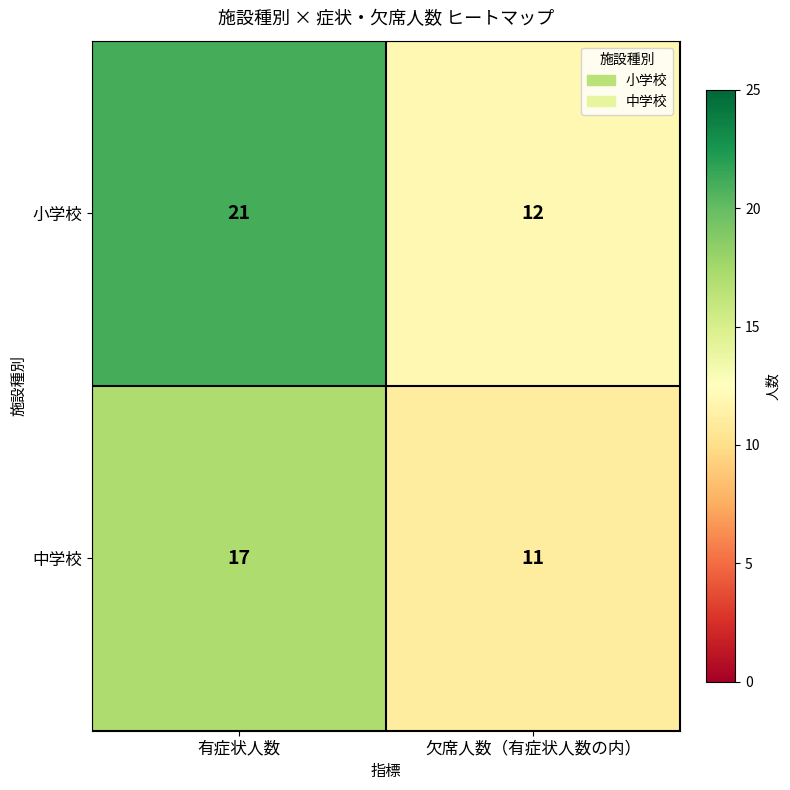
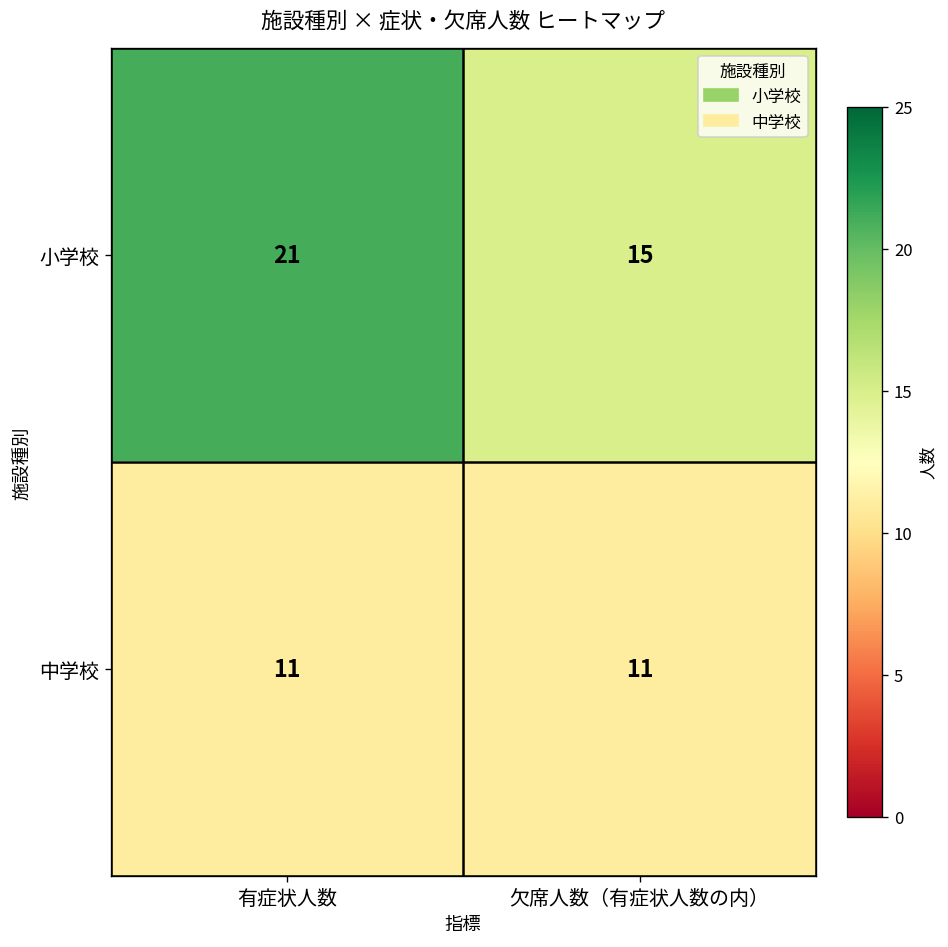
  {
    "小学校": {
      "有症状人数": 21,
-     "欠席人数（有症状人数の内）": 12
+     "欠席人数（有症状人数の内）": 15
    },
    "中学校": {
-     "有症状人数": 17,
+     "有症状人数": 11,
      "欠席人数（有症状人数の内）": 11
    }
  }
